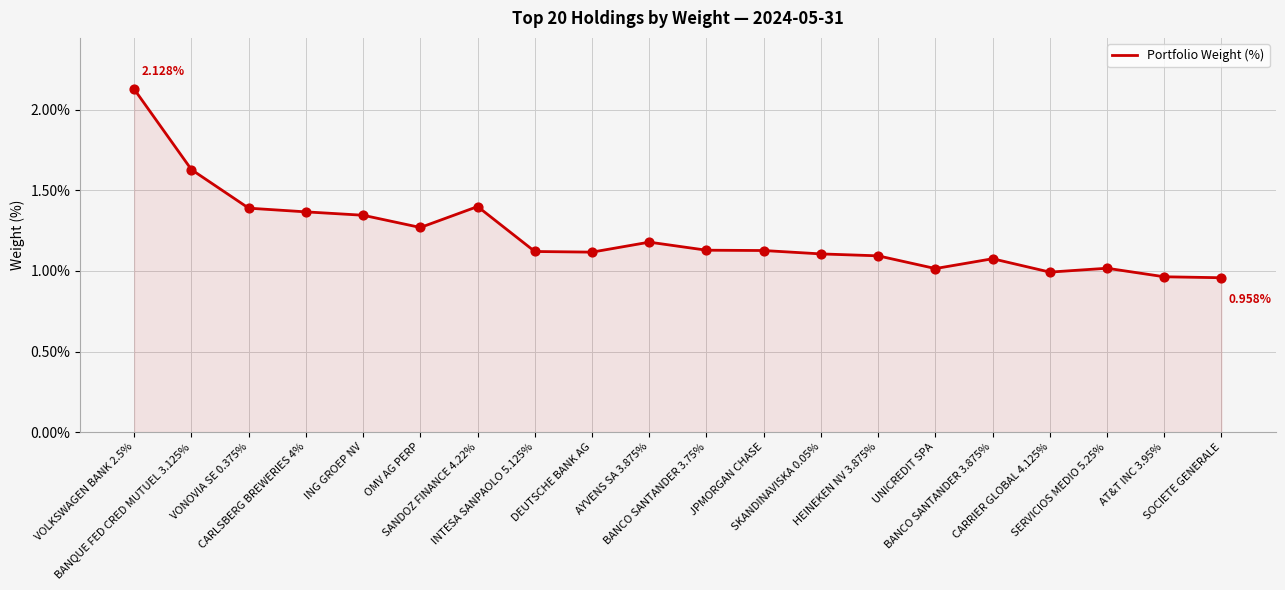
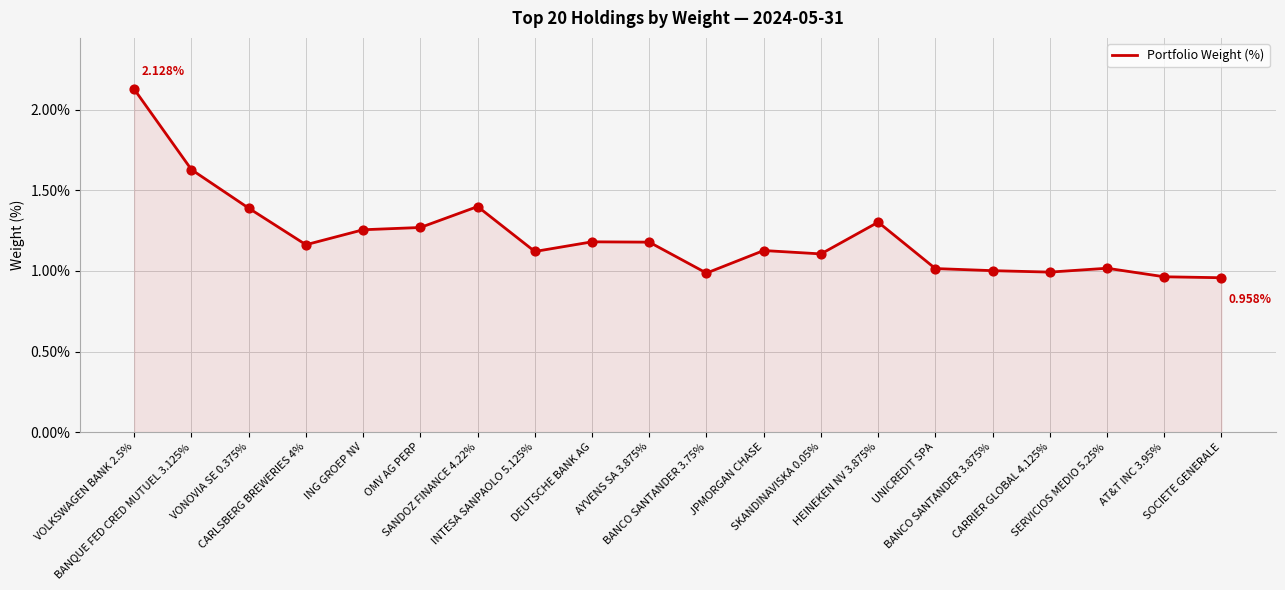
  {
    "BANQUE FED CRED MUTUEL 3.125%": "1.63%",
    "VONOVIA SE 0.375%": "1.39%",
-   "CARLSBERG BREWERIES 4%": "1.37%",
-   "ING GROEP NV": "1.35%",
+   "CARLSBERG BREWERIES 4%": "1.16%",
+   "ING GROEP NV": "1.26%",
    "OMV AG PERP": "1.27%",
    "SANDOZ FINANCE 4.22%": "1.40%",
    "INTESA SANPAOLO 5.125%": "1.12%",
-   "DEUTSCHE BANK AG": "1.12%",
+   "DEUTSCHE BANK AG": "1.18%",
    "AYVENS SA 3.875%": "1.18%",
-   "BANCO SANTANDER 3.75%": "1.13%",
+   "BANCO SANTANDER 3.75%": "0.99%",
    "JPMORGAN CHASE": "1.13%",
    "SKANDINAVISKA 0.05%": "1.11%",
-   "HEINEKEN NV 3.875%": "1.09%",
+   "HEINEKEN NV 3.875%": "1.30%",
    "UNICREDIT SPA": "1.02%",
-   "BANCO SANTANDER 3.875%": "1.08%",
+   "BANCO SANTANDER 3.875%": "1.00%",
    "CARRIER GLOBAL 4.125%": "0.99%",
    "SERVICIOS MEDIO 5.25%": "1.02%",
    "AT&T INC 3.95%": "0.96%"
  }
